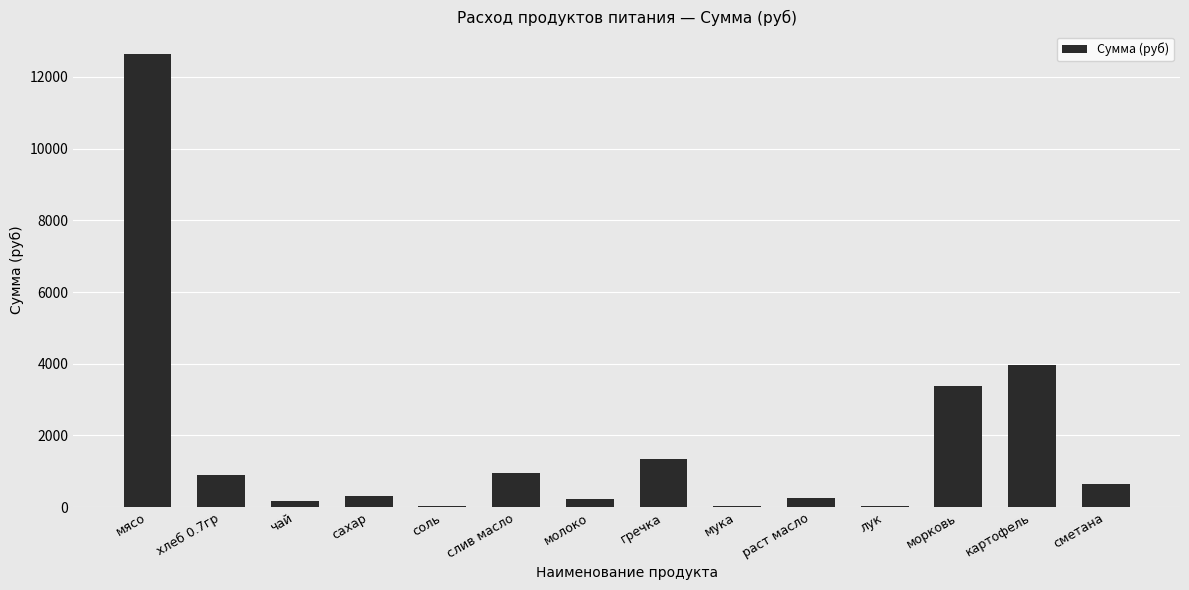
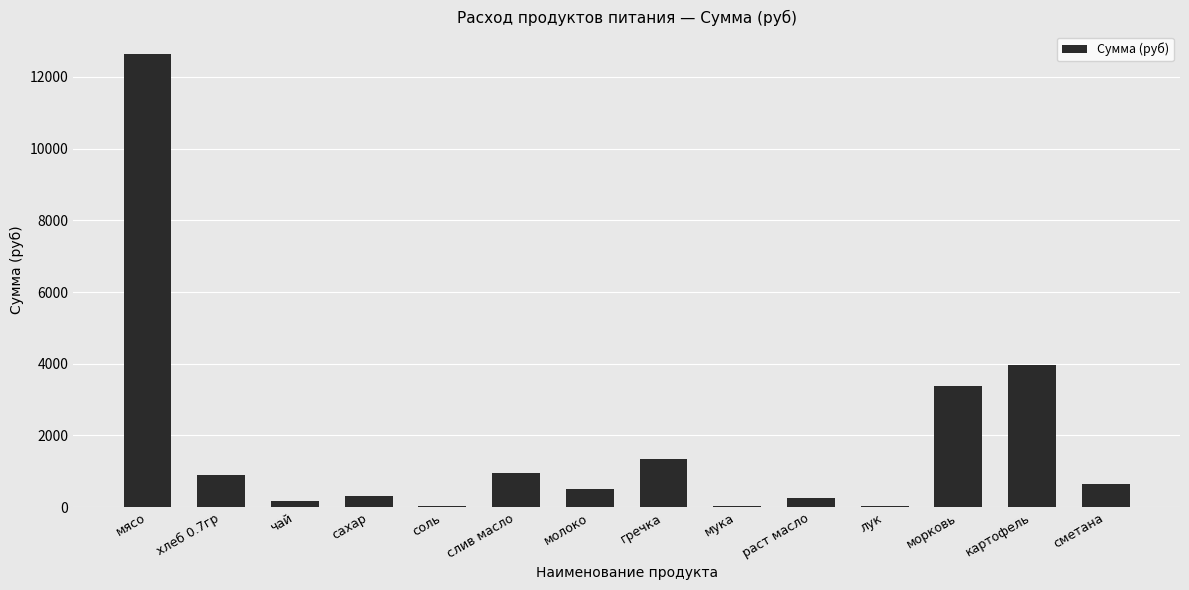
  {
    "мясо": 12600,
    "хлеб 0.7гр": 900,
    "чай": 200,
    "сахар": 300,
    "слив масло": 1000,
-   "молоко": 200,
+   "молоко": 500,
    "гречка": 1400,
    "раст масло": 200,
    "морковь": 3400,
    "картофель": 4000,
    "сметана": 600
  }
